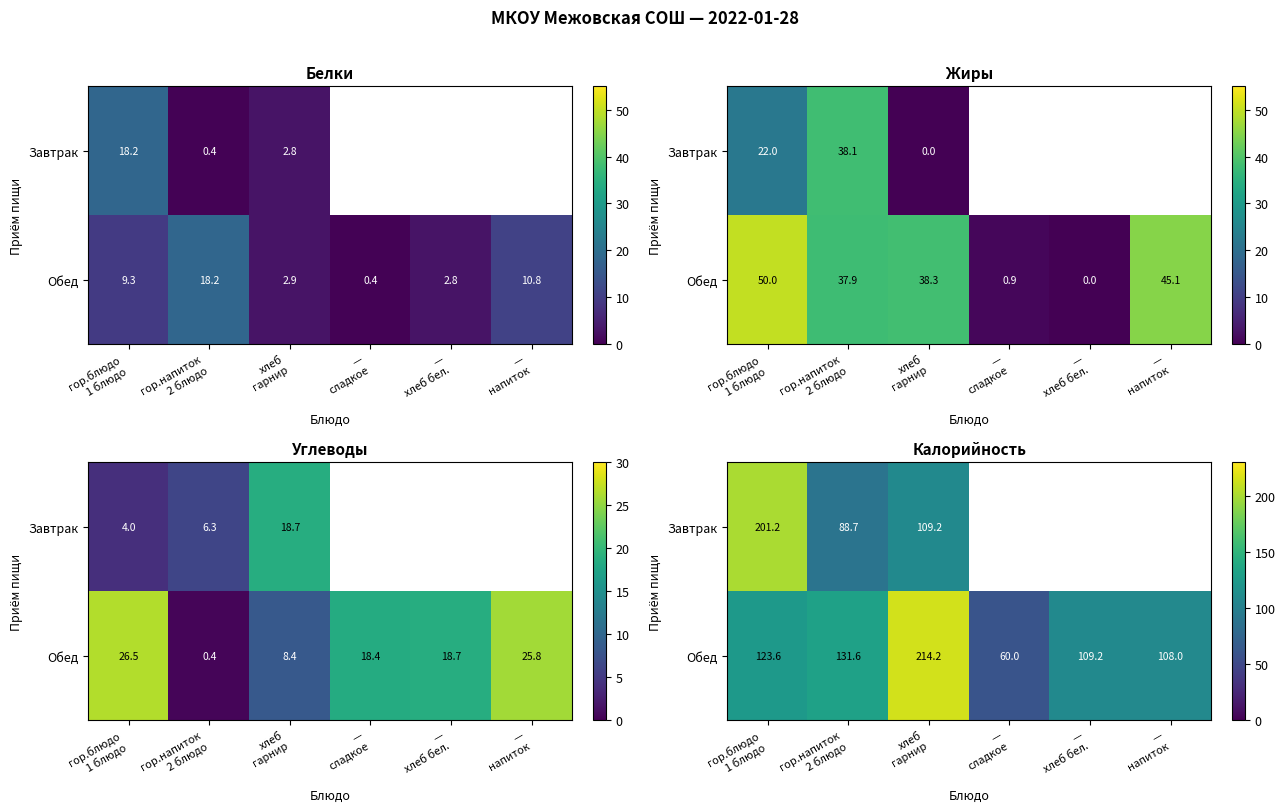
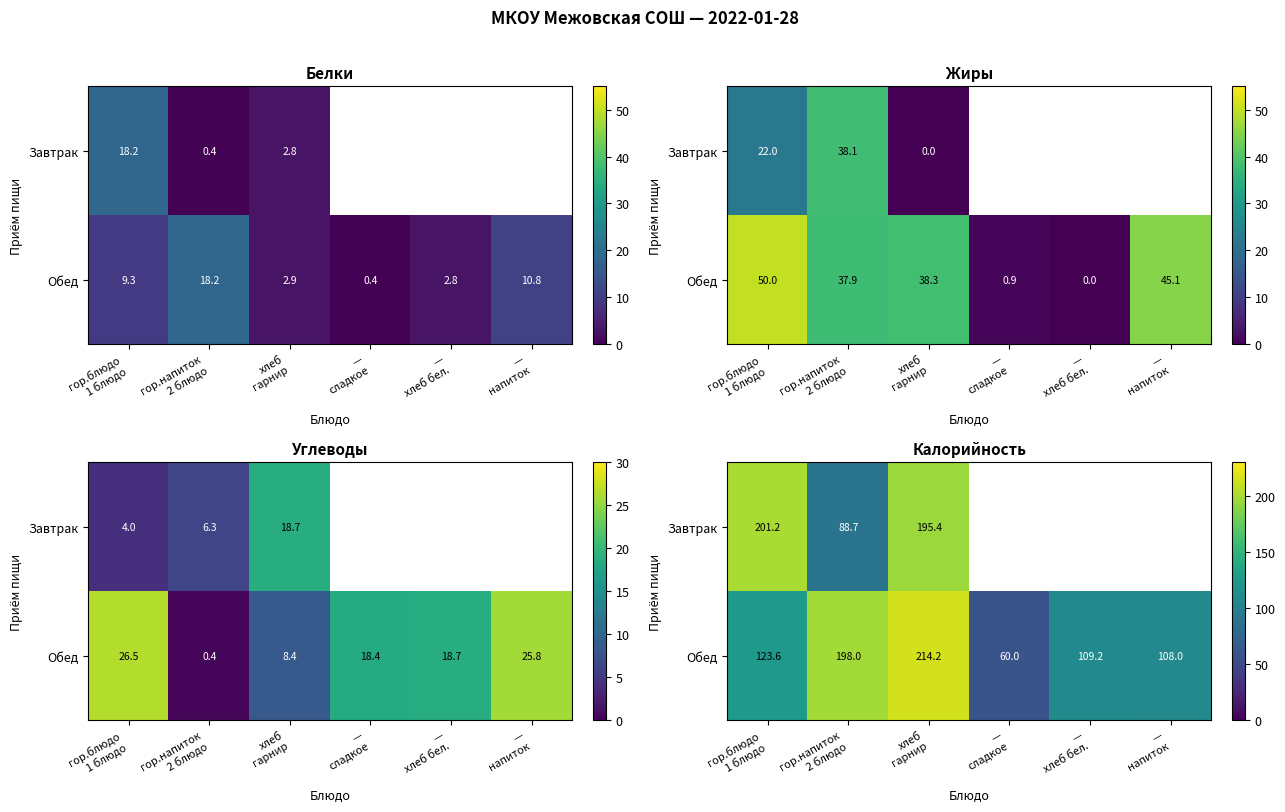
  {
    "Белки": {
      "Завтрак": {
        "гор.блюдо 1 блюдо": 18.2,
        "гор.напиток 2 блюдо": 0.4,
        "хлеб гарнир": 2.8
      },
      "Обед": {
        "гор.блюдо 1 блюдо": 9.3,
        "гор.напиток 2 блюдо": 18.2,
        "хлеб гарнир": 2.9,
        "— сладкое": 0.4,
        "— хлеб бел.": 2.8,
        "— напиток": 10.8
      }
    },
    "Жиры": {
      "Завтрак": {
        "гор.блюдо 1 блюдо": 22.0,
        "гор.напиток 2 блюдо": 38.1,
        "хлеб гарнир": 0.0
      },
      "Обед": {
        "гор.блюдо 1 блюдо": 50.0,
        "гор.напиток 2 блюдо": 37.9,
        "хлеб гарнир": 38.3,
        "— сладкое": 0.9,
        "— хлеб бел.": 0.0,
        "— напиток": 45.1
      }
    },
    "Углеводы": {
      "Завтрак": {
        "гор.блюдо 1 блюдо": 4.0,
        "гор.напиток 2 блюдо": 6.3,
        "хлеб гарнир": 18.7
      },
      "Обед": {
        "гор.блюдо 1 блюдо": 26.5,
        "гор.напиток 2 блюдо": 0.4,
        "хлеб гарнир": 8.4,
        "— сладкое": 18.4,
        "— хлеб бел.": 18.7,
        "— напиток": 25.8
      }
    },
    "Калорийность": {
      "Завтрак": {
        "гор.блюдо 1 блюдо": 201.2,
        "гор.напиток 2 блюдо": 88.7,
-       "хлеб гарнир": 109.2
+       "хлеб гарнир": 195.4
      },
      "Обед": {
        "гор.блюдо 1 блюдо": 123.6,
-       "гор.напиток 2 блюдо": 131.6,
+       "гор.напиток 2 блюдо": 198.0,
        "хлеб гарнир": 214.2,
        "— сладкое": 60.0,
        "— хлеб бел.": 109.2,
        "— напиток": 108.0
      }
    }
  }
